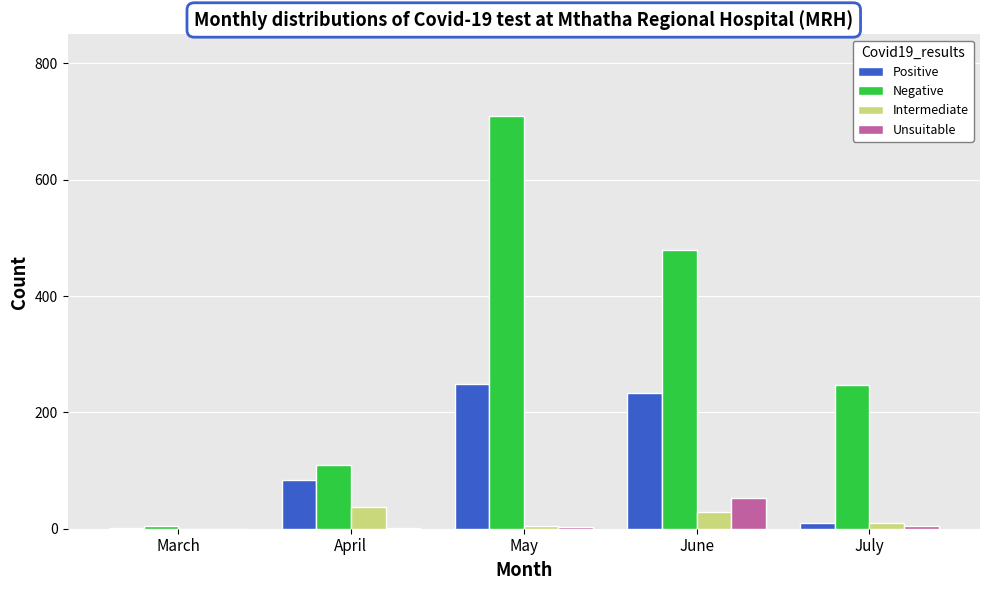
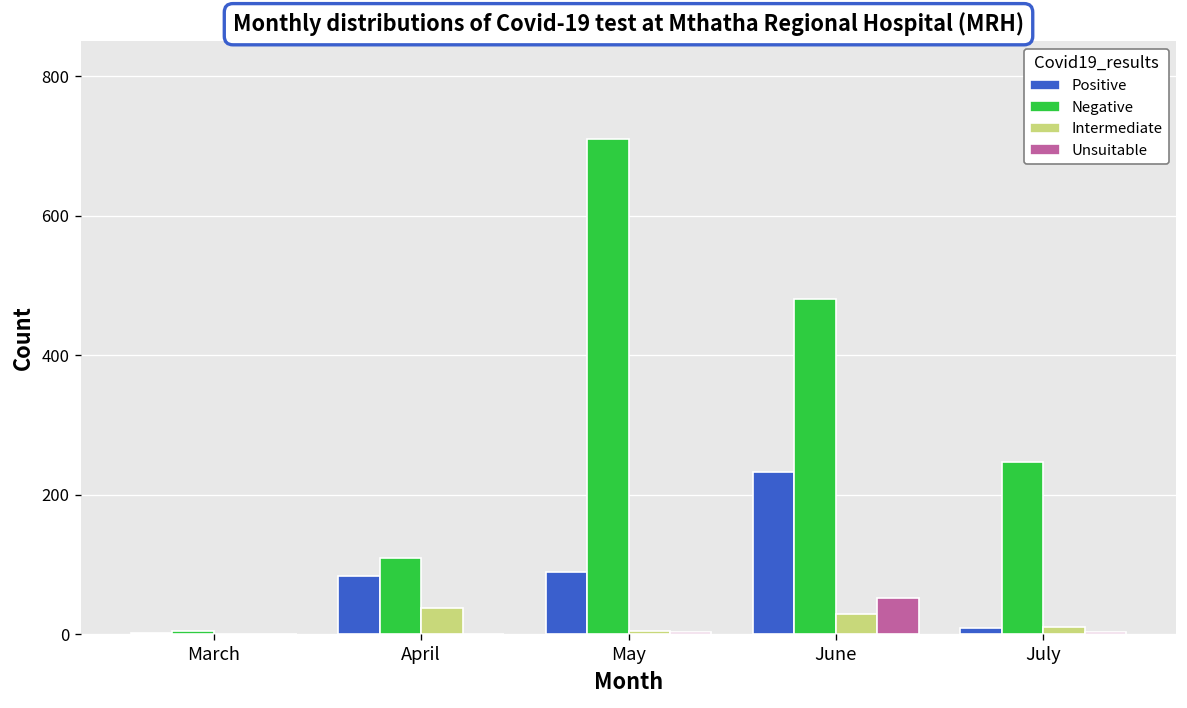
  {
    "Positive": {
      "April": 80,
-     "May": 250,
+     "May": 90,
      "June": 230,
      "July": 10
    },
    "Negative": {
      "March": 10,
      "April": 110,
      "May": 710,
      "June": 480,
      "July": 250
    },
    "Intermediate": {
      "March": 0,
      "April": 40,
      "May": 10,
      "June": 30,
      "July": 10
    },
    "Unsuitable": {
      "March": 0,
      "June": 50
    }
  }
